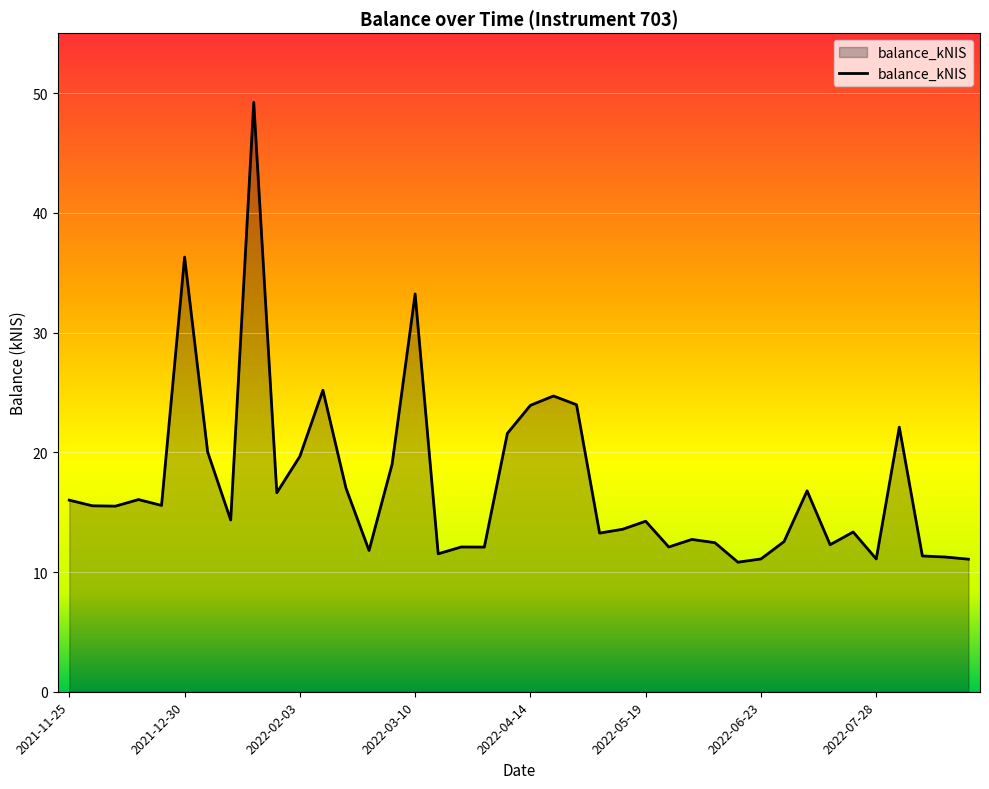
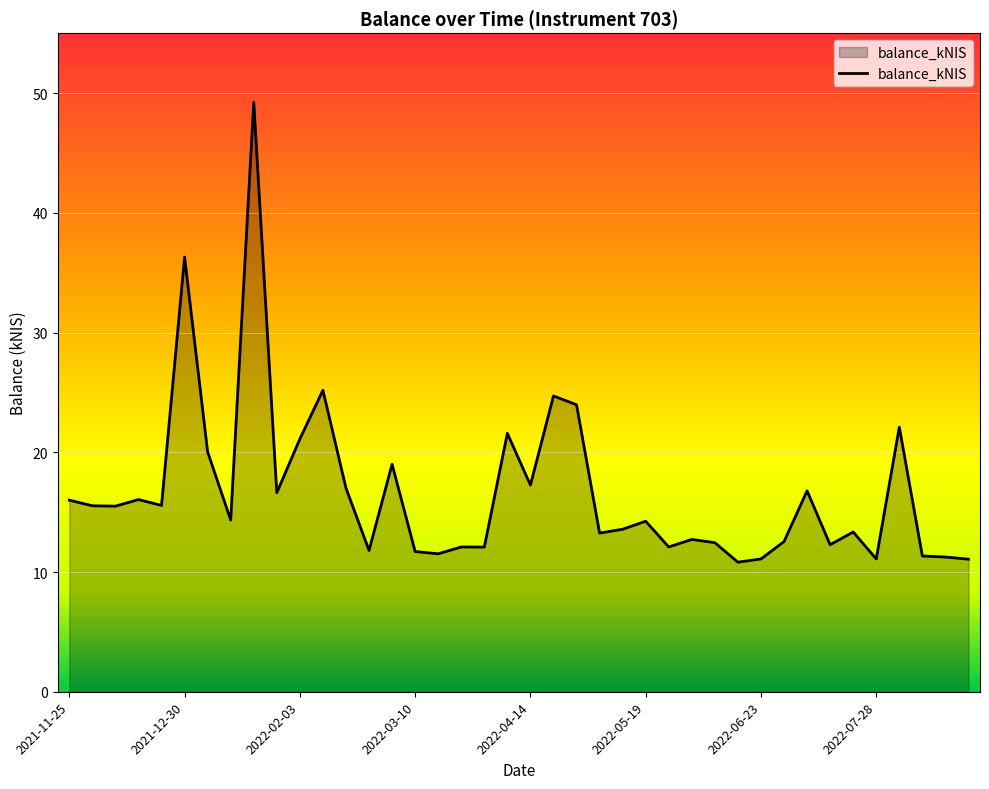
  {
    "2021-11-25": 16.0,
    "2021-12-30": 36.3,
-   "2022-02-03": 19.7,
-   "2022-03-10": 33.2,
-   "2022-04-14": 23.9,
+   "2022-02-03": 21.1,
+   "2022-03-10": 11.7,
+   "2022-04-14": 17.3,
    "2022-05-19": 14.2,
    "2022-06-23": 11.1,
    "2022-07-28": 11.1
  }
